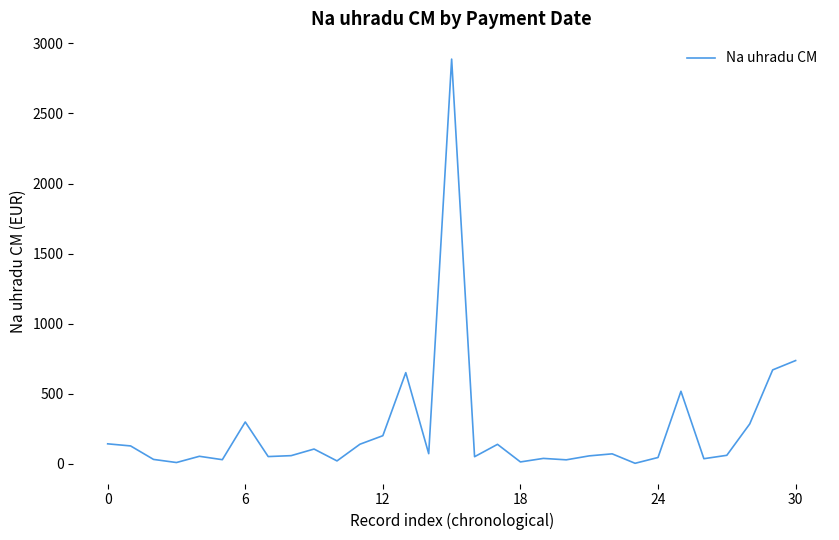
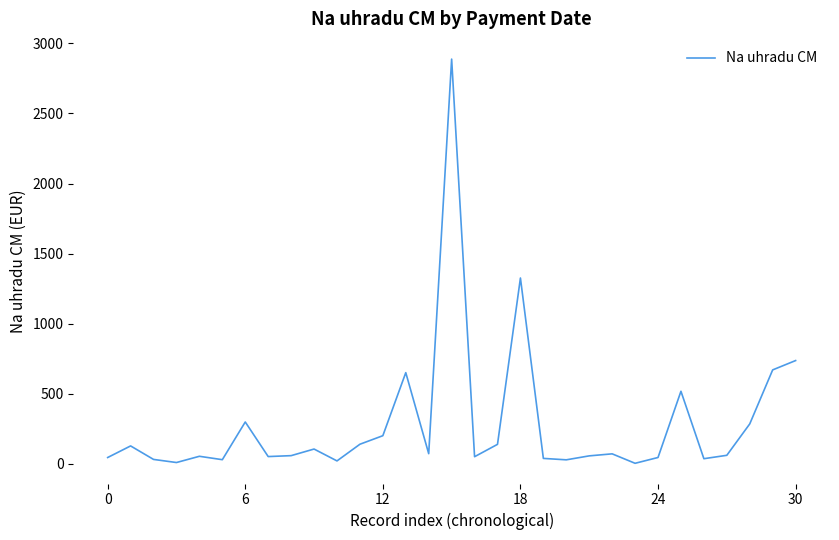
  {
-   "0": 140,
+   "0": 40,
    "6": 300,
    "12": 200,
-   "18": 10,
+   "18": 1330,
    "24": 40,
    "30": 740
  }
